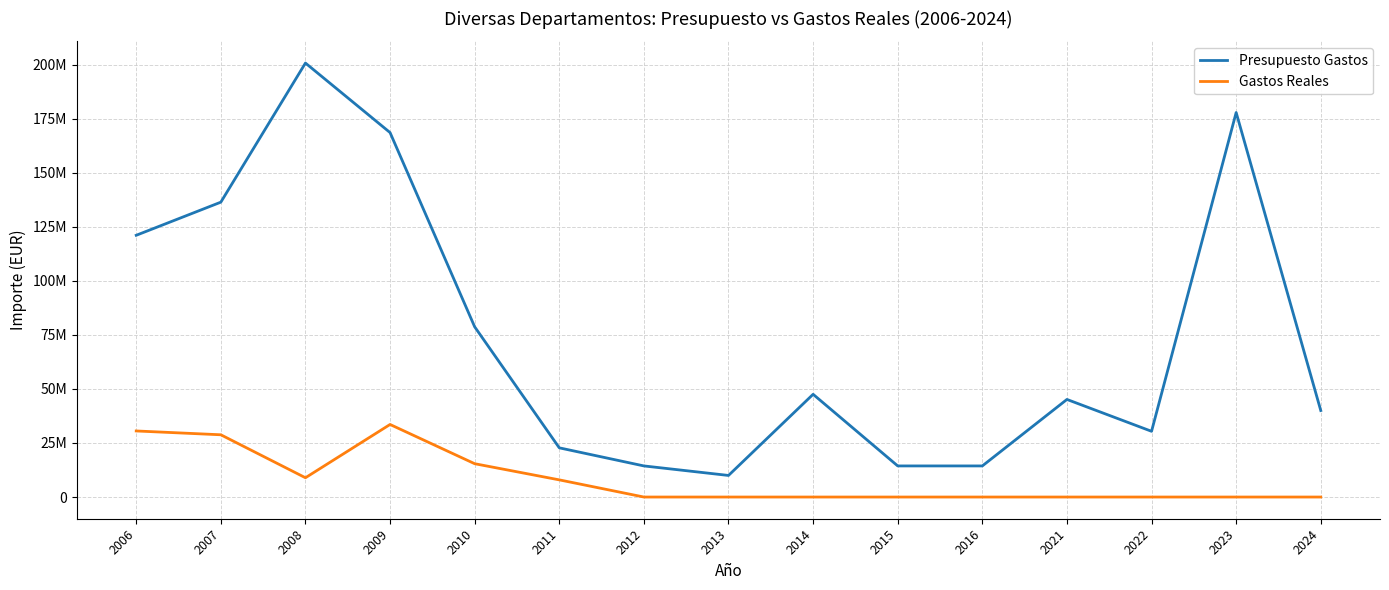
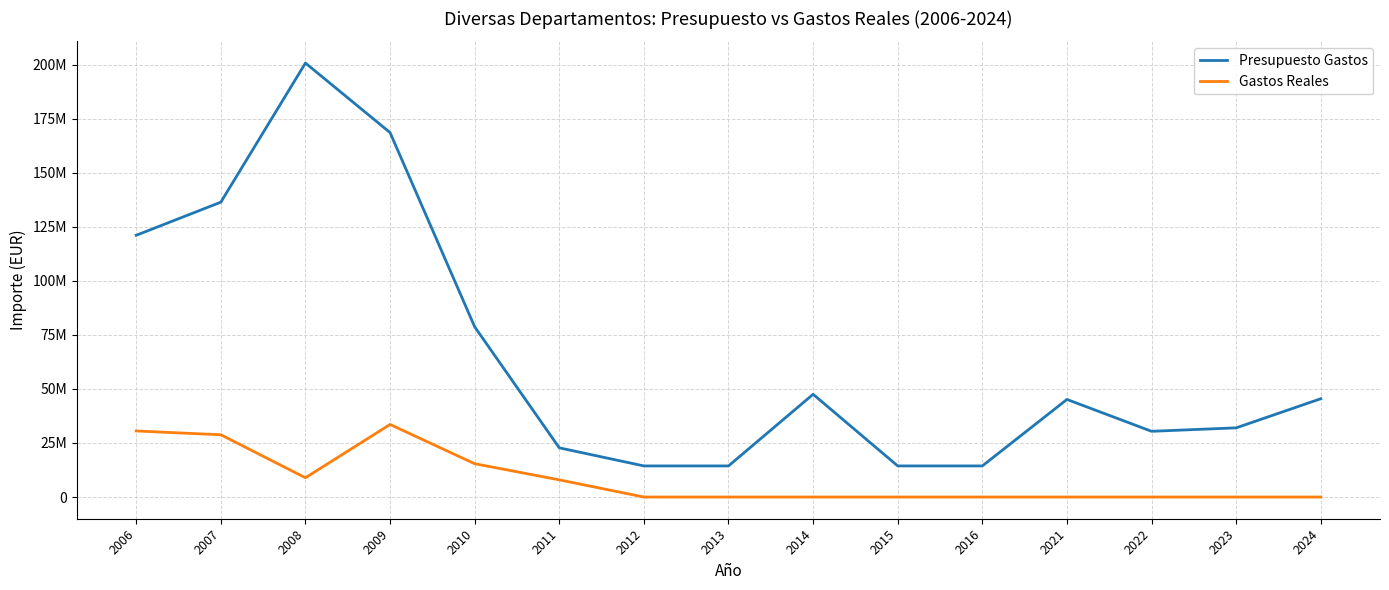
  {
    "Presupuesto Gastos": {
      "2006": 121000000,
      "2007": 136000000,
      "2008": 201000000,
      "2009": 169000000,
      "2010": 79000000,
      "2011": 23000000,
      "2012": 14000000,
-     "2013": 10000000,
+     "2013": 14000000,
      "2014": 48000000,
      "2015": 14000000,
      "2016": 14000000,
      "2021": 45000000,
      "2022": 30000000,
-     "2023": 178000000,
-     "2024": 40000000
+     "2023": 32000000,
+     "2024": 45000000
    },
    "Gastos Reales": {
      "2006": 31000000,
      "2007": 29000000,
      "2008": 9000000,
      "2009": 34000000,
      "2010": 15000000,
      "2011": 8000000,
      "2012": 0,
      "2013": 0,
      "2014": 0,
      "2015": 0,
      "2016": 0,
      "2021": 0,
      "2022": 0,
      "2023": 0,
      "2024": 0
    }
  }
